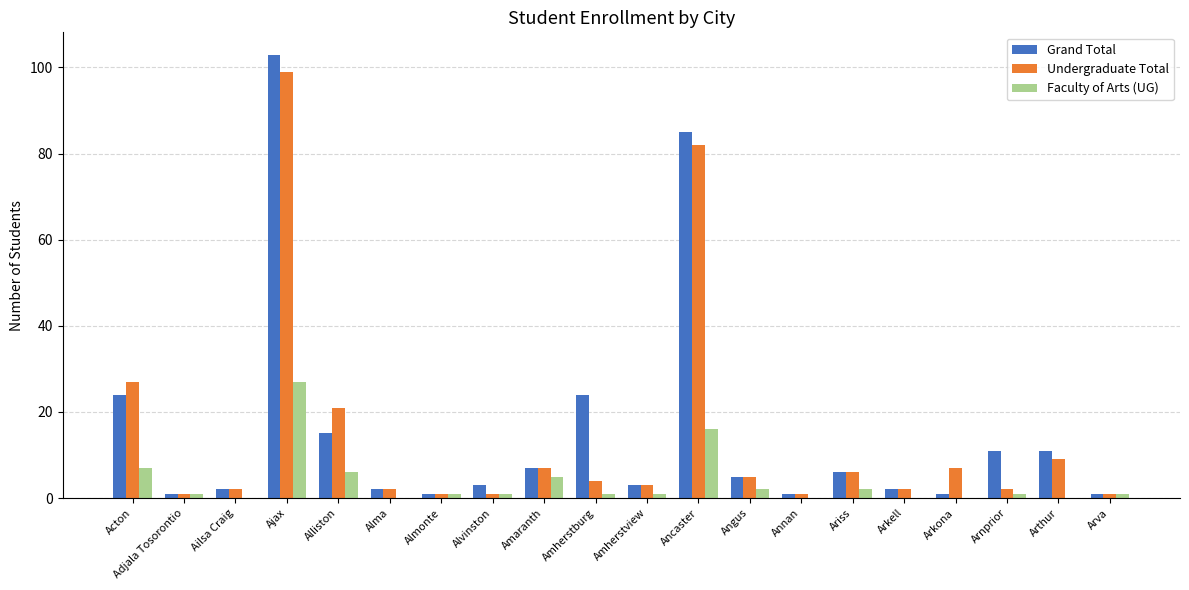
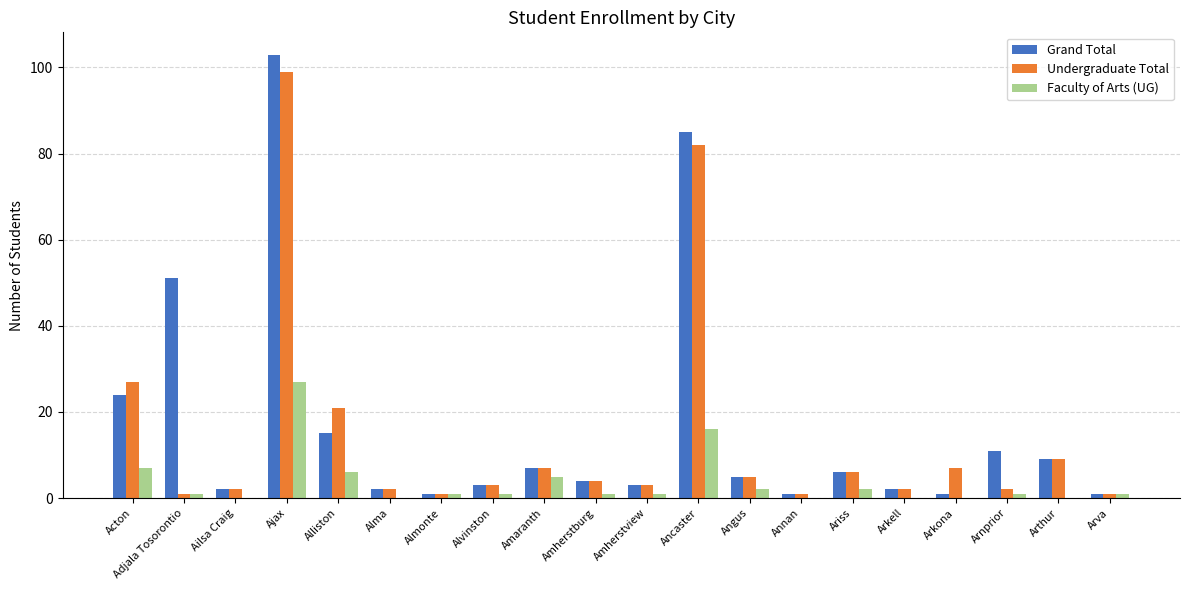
  {
    "Grand Total": {
      "Acton": 24,
-     "Adjala Tosorontio": 1,
+     "Adjala Tosorontio": 51,
      "Ailsa Craig": 2,
      "Ajax": 103,
      "Alliston": 15,
      "Alma": 2,
      "Almonte": 1,
      "Alvinston": 3,
      "Amaranth": 7,
-     "Amherstburg": 24,
+     "Amherstburg": 4,
      "Amherstview": 3,
      "Ancaster": 85,
      "Angus": 5,
      "Annan": 1,
      "Ariss": 6,
      "Arkell": 2,
      "Arkona": 1,
      "Arnprior": 11,
-     "Arthur": 11,
+     "Arthur": 9,
      "Arva": 1
    },
    "Undergraduate Total": {
      "Acton": 27,
      "Adjala Tosorontio": 1,
      "Ailsa Craig": 2,
      "Ajax": 99,
      "Alliston": 21,
      "Alma": 2,
      "Almonte": 1,
-     "Alvinston": 1,
+     "Alvinston": 3,
      "Amaranth": 7,
      "Amherstburg": 4,
      "Amherstview": 3,
      "Ancaster": 82,
      "Angus": 5,
      "Annan": 1,
      "Ariss": 6,
      "Arkell": 2,
      "Arkona": 7,
      "Arnprior": 2,
      "Arthur": 9,
      "Arva": 1
    },
    "Faculty of Arts (UG)": {
      "Acton": 7,
      "Adjala Tosorontio": 1,
      "Ailsa Craig": 0,
      "Ajax": 27,
      "Alliston": 6,
      "Alma": 0,
      "Almonte": 1,
      "Alvinston": 1,
      "Amaranth": 5,
      "Amherstburg": 1,
      "Amherstview": 1,
      "Ancaster": 16,
      "Angus": 2,
      "Annan": 0,
      "Ariss": 2,
      "Arkell": 0,
      "Arkona": 0,
      "Arnprior": 1,
      "Arthur": 0,
      "Arva": 1
    }
  }
